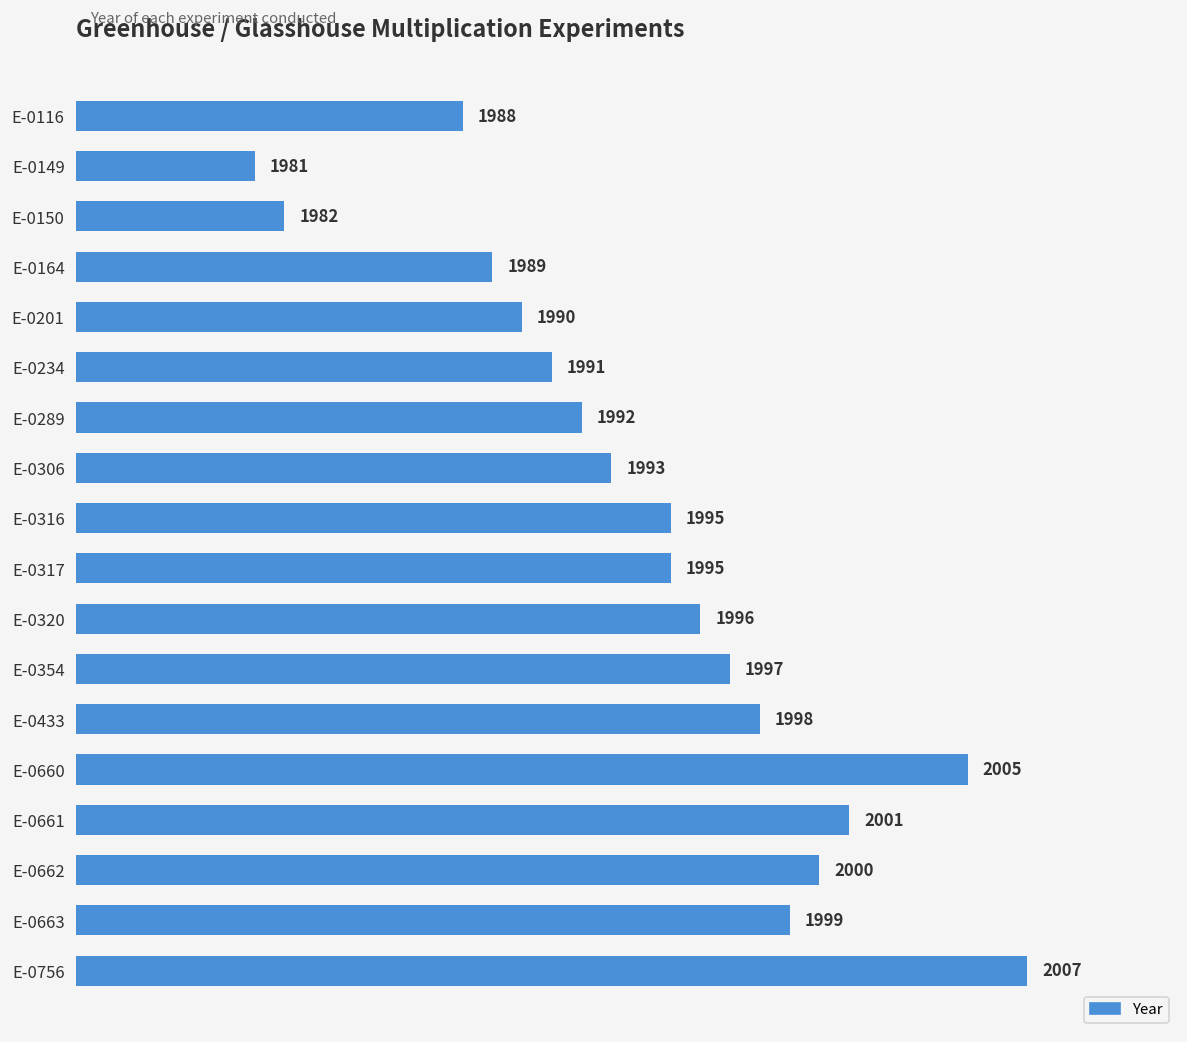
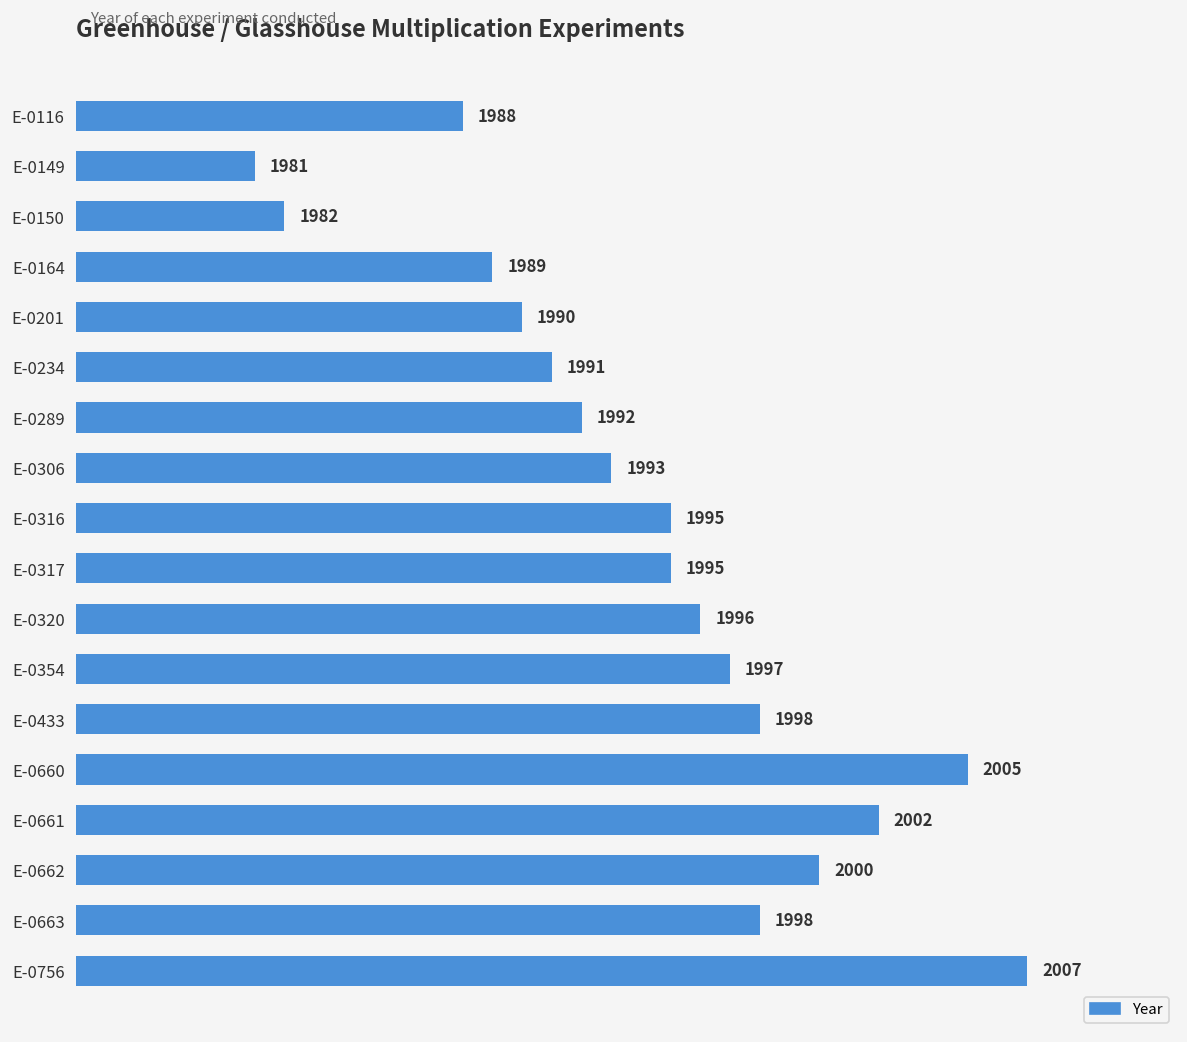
  {
    "E-0116": 1988,
    "E-0149": 1981,
    "E-0150": 1982,
    "E-0164": 1989,
    "E-0201": 1990,
    "E-0234": 1991,
    "E-0289": 1992,
    "E-0306": 1993,
    "E-0316": 1995,
    "E-0317": 1995,
    "E-0320": 1996,
    "E-0354": 1997,
    "E-0433": 1998,
    "E-0660": 2005,
-   "E-0661": 2001,
+   "E-0661": 2002,
    "E-0662": 2000,
-   "E-0663": 1999,
+   "E-0663": 1998,
    "E-0756": 2007
  }
